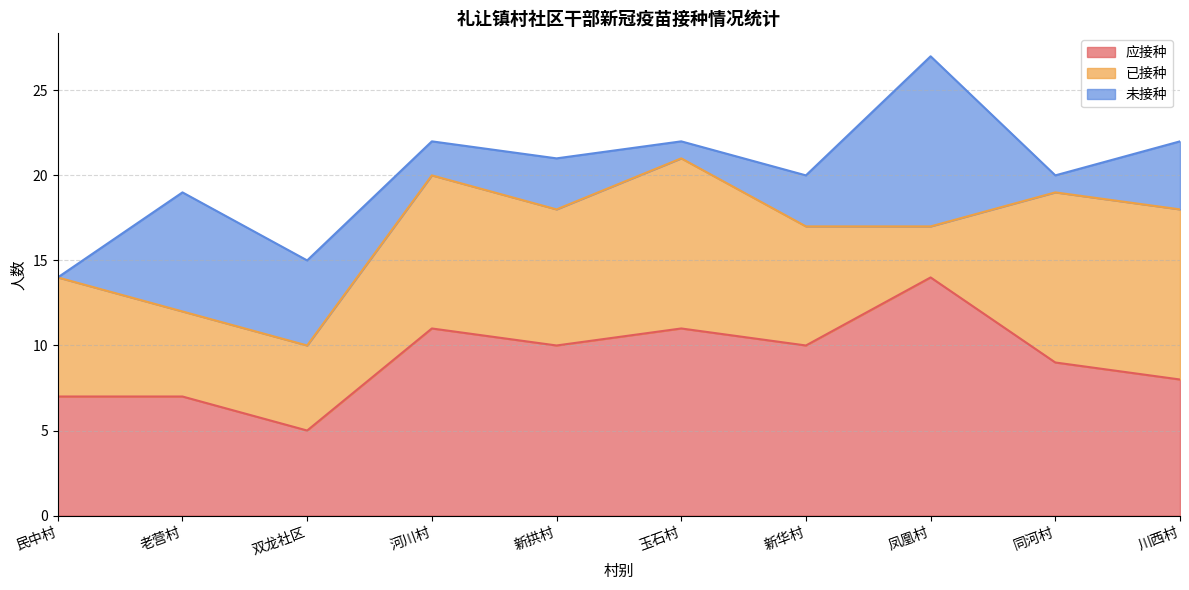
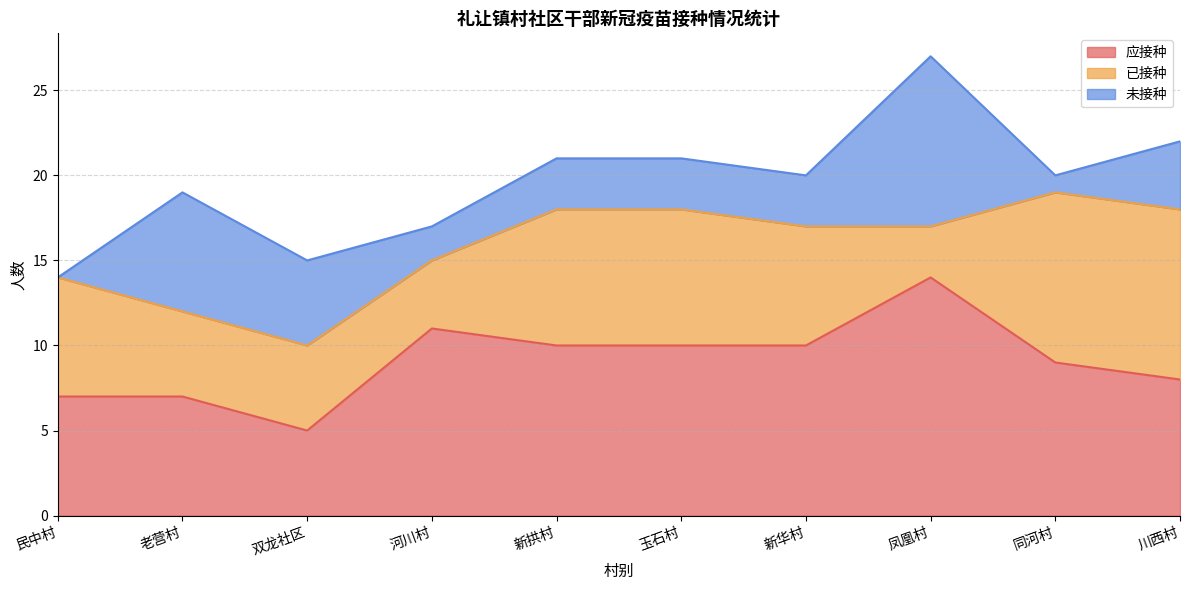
  {
    "应接种": {
      "民中村": 7,
      "老营村": 7,
      "双龙社区": 5,
      "河川村": 11,
      "新拱村": 10,
-     "玉石村": 11,
+     "玉石村": 10,
      "新华村": 10,
      "凤凰村": 14,
      "同河村": 9,
      "川西村": 8
    },
    "已接种": {
      "老营村": 5,
      "双龙社区": 5,
-     "河川村": 9,
+     "河川村": 4,
      "新拱村": 8,
-     "玉石村": 10,
+     "玉石村": 8,
      "新华村": 7,
      "凤凰村": 3,
      "同河村": 10,
      "川西村": 10
    },
    "未接种": {
      "老营村": 7,
      "双龙社区": 5,
      "河川村": 2,
      "新拱村": 3,
-     "玉石村": 1,
+     "玉石村": 3,
      "新华村": 3,
      "凤凰村": 10,
      "同河村": 1,
      "川西村": 4
    }
  }
